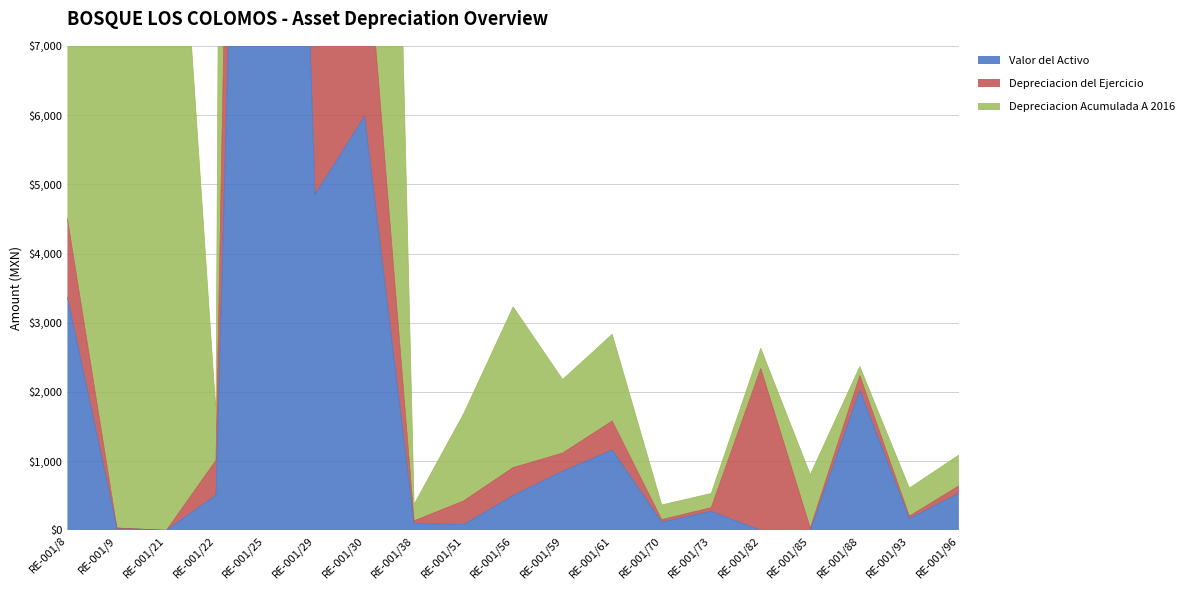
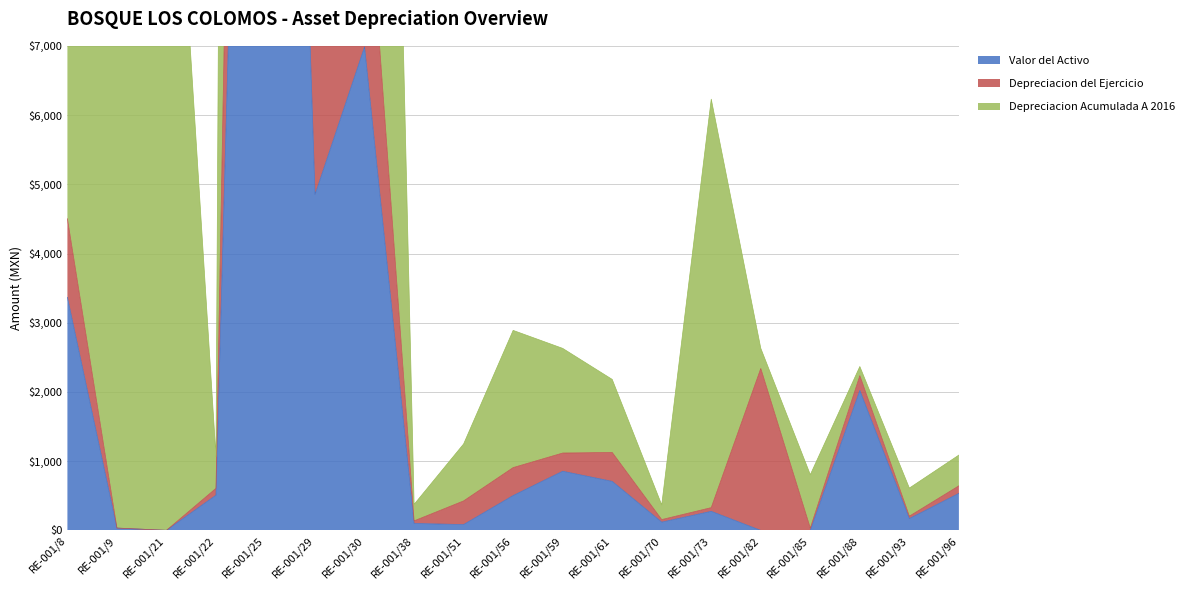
  {
    "Valor del Activo": {
      "RE-001/8": "$3,400",
      "RE-001/22": "$500",
      "RE-001/29": "$4,900",
-     "RE-001/30": "$6,000",
+     "RE-001/30": "$7,000",
      "RE-001/38": "$100",
      "RE-001/51": "$100",
      "RE-001/56": "$500",
      "RE-001/59": "$900",
-     "RE-001/61": "$1,200",
+     "RE-001/61": "$700",
      "RE-001/73": "$300",
      "RE-001/82": "$0",
      "RE-001/88": "$2,000",
      "RE-001/96": "$500"
    },
    "Depreciacion del Ejercicio": {
      "RE-001/8": "$1,100",
-     "RE-001/22": "$500",
+     "RE-001/22": "$100",
      "RE-001/38": "$0",
      "RE-001/51": "$300",
      "RE-001/56": "$400",
      "RE-001/59": "$300",
      "RE-001/61": "$400",
      "RE-001/73": "$100",
      "RE-001/82": "$2,300",
      "RE-001/88": "$200",
      "RE-001/96": "$100"
    },
    "Depreciacion Acumulada A 2016": {
-     "RE-001/22": "$700",
+     "RE-001/22": "$500",
      "RE-001/38": "$200",
-     "RE-001/51": "$1,300",
-     "RE-001/56": "$2,300",
-     "RE-001/59": "$1,100",
-     "RE-001/61": "$1,300",
+     "RE-001/51": "$800",
+     "RE-001/56": "$2,000",
+     "RE-001/59": "$1,500",
+     "RE-001/61": "$1,100",
      "RE-001/70": "$200",
-     "RE-001/73": "$200",
+     "RE-001/73": "$5,900",
      "RE-001/82": "$300",
      "RE-001/85": "$800",
      "RE-001/88": "$100",
      "RE-001/93": "$400",
      "RE-001/96": "$400"
    }
  }
